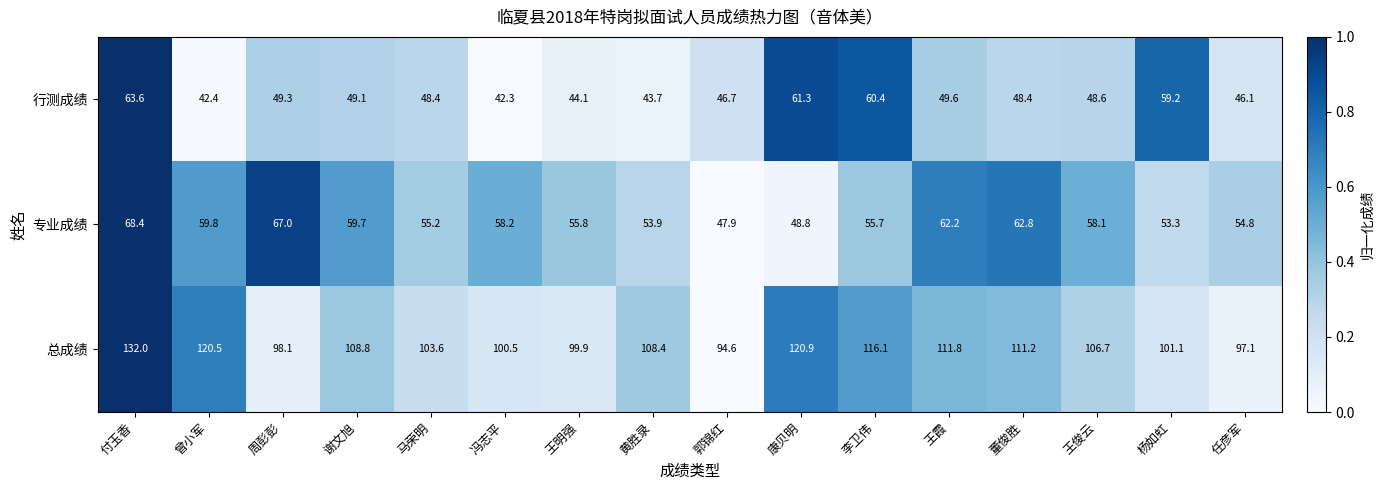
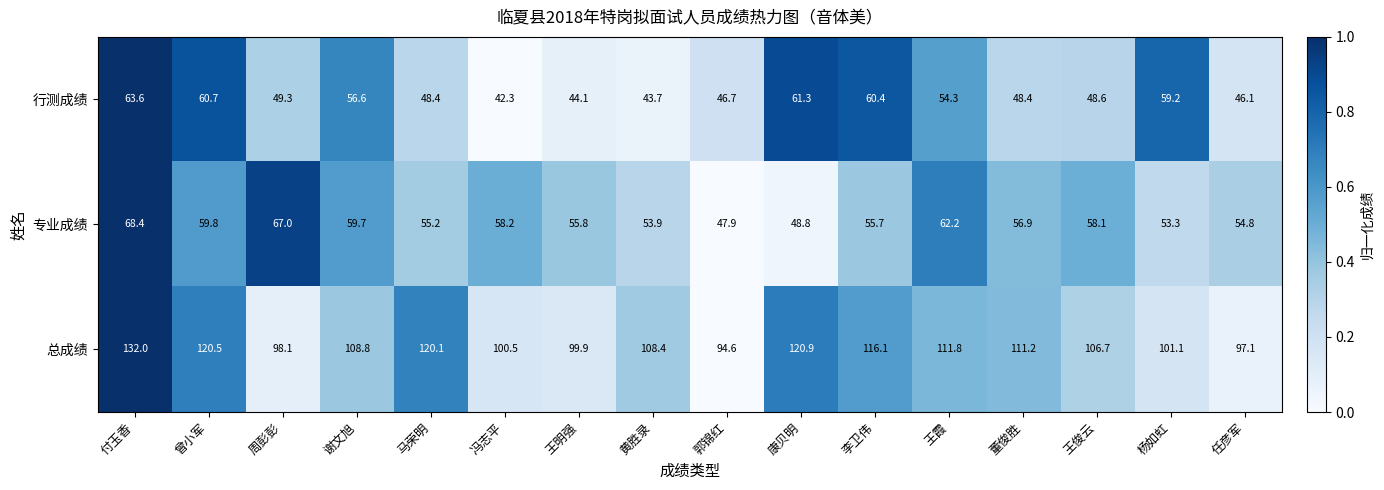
  {
    "行测成绩": {
      "付玉香": 63.6,
-     "曾小军": 42.4,
+     "曾小军": 60.7,
      "周彭彭": 49.3,
-     "谢文旭": 49.1,
+     "谢文旭": 56.6,
      "马荣明": 48.4,
      "冯志平": 42.3,
      "王明强": 44.1,
      "黄胜录": 43.7,
      "郭锦红": 46.7,
      "康贝明": 61.3,
      "李卫伟": 60.4,
-     "王霞": 49.6,
+     "王霞": 54.3,
      "董俊胜": 48.4,
      "王俊云": 48.6,
      "杨如虹": 59.2,
      "任彦军": 46.1
    },
    "专业成绩": {
      "付玉香": 68.4,
      "曾小军": 59.8,
      "周彭彭": 67.0,
      "谢文旭": 59.7,
      "马荣明": 55.2,
      "冯志平": 58.2,
      "王明强": 55.8,
      "黄胜录": 53.9,
      "郭锦红": 47.9,
      "康贝明": 48.8,
      "李卫伟": 55.7,
      "王霞": 62.2,
-     "董俊胜": 62.8,
+     "董俊胜": 56.9,
      "王俊云": 58.1,
      "杨如虹": 53.3,
      "任彦军": 54.8
    },
    "总成绩": {
      "付玉香": 132.0,
      "曾小军": 120.5,
      "周彭彭": 98.1,
      "谢文旭": 108.8,
-     "马荣明": 103.6,
+     "马荣明": 120.1,
      "冯志平": 100.5,
      "王明强": 99.9,
      "黄胜录": 108.4,
      "郭锦红": 94.6,
      "康贝明": 120.9,
      "李卫伟": 116.1,
      "王霞": 111.8,
      "董俊胜": 111.2,
      "王俊云": 106.7,
      "杨如虹": 101.1,
      "任彦军": 97.1
    }
  }
